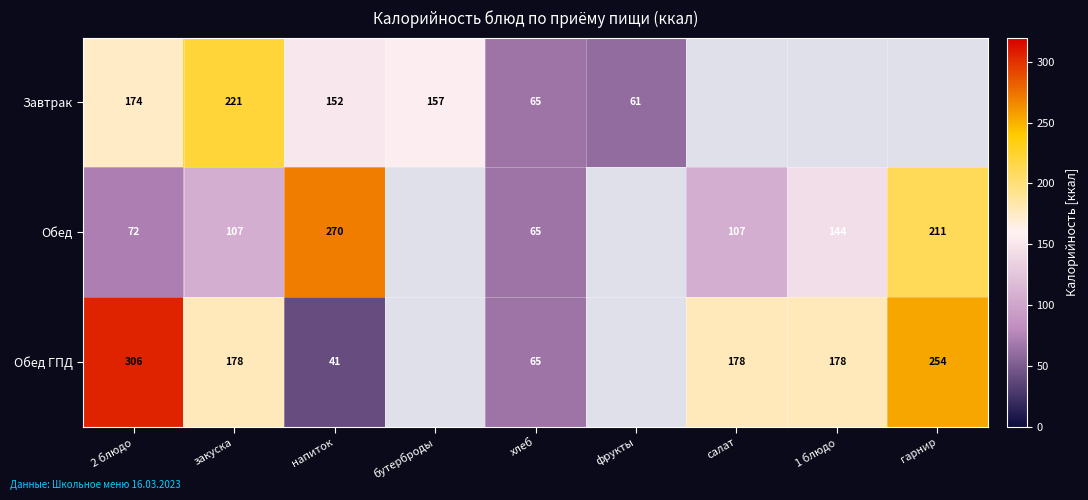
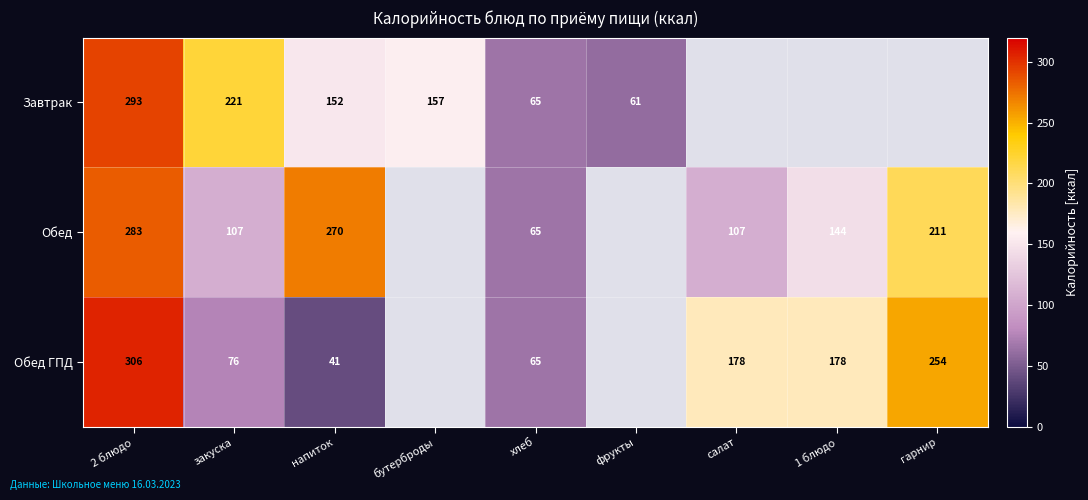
  {
    "Завтрак": {
-     "2 блюдо": 174,
+     "2 блюдо": 293,
      "закуска": 221,
      "напиток": 152,
      "бутерброды": 157,
      "хлеб": 65,
      "фрукты": 61
    },
    "Обед": {
-     "2 блюдо": 72,
+     "2 блюдо": 283,
      "закуска": 107,
      "напиток": 270,
      "хлеб": 65,
      "салат": 107,
      "гарнир": 211
    },
    "Обед ГПД": {
      "2 блюдо": 306,
-     "закуска": 178,
+     "закуска": 76,
      "напиток": 41,
      "хлеб": 65,
      "салат": 178,
      "1 блюдо": 178,
      "гарнир": 254
    }
  }
